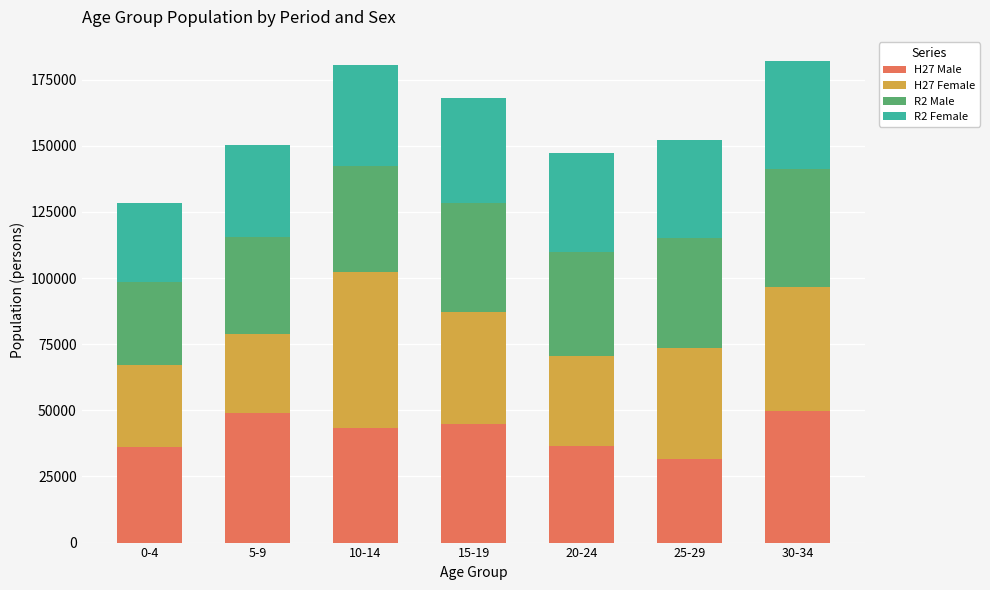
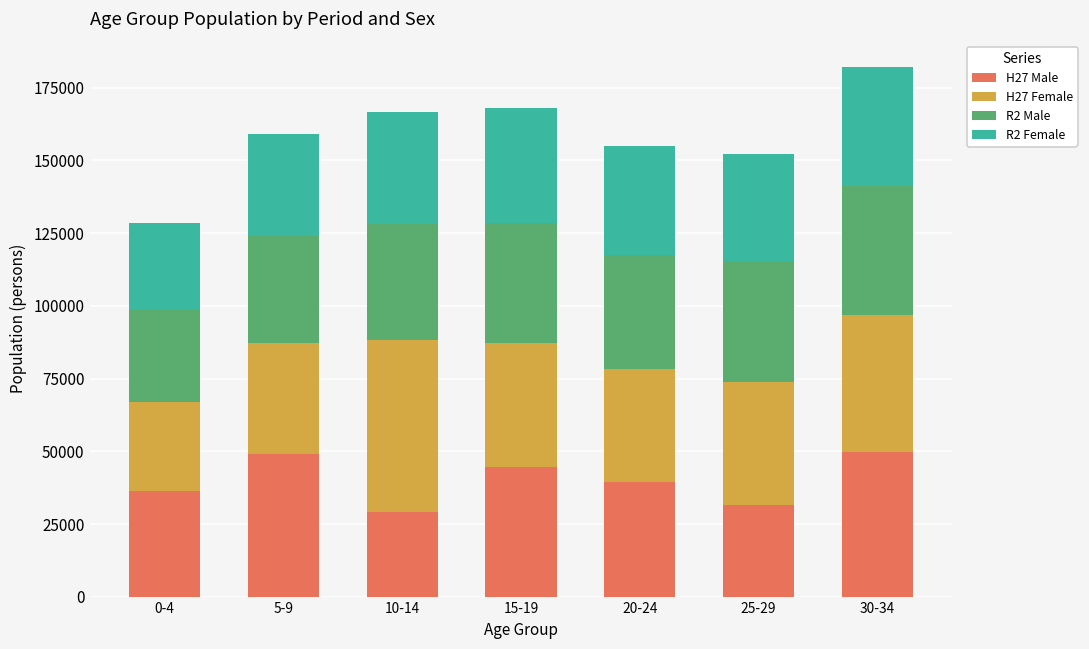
  {
    "H27 Male": {
      "0-4": 36000,
      "5-9": 49000,
-     "10-14": 43000,
+     "10-14": 29000,
      "15-19": 45000,
-     "20-24": 36000,
+     "20-24": 40000,
      "25-29": 32000,
      "30-34": 50000
    },
    "H27 Female": {
      "0-4": 31000,
-     "5-9": 30000,
+     "5-9": 38000,
      "10-14": 59000,
      "15-19": 43000,
-     "20-24": 34000,
+     "20-24": 39000,
      "25-29": 42000,
      "30-34": 47000
    }
  }
